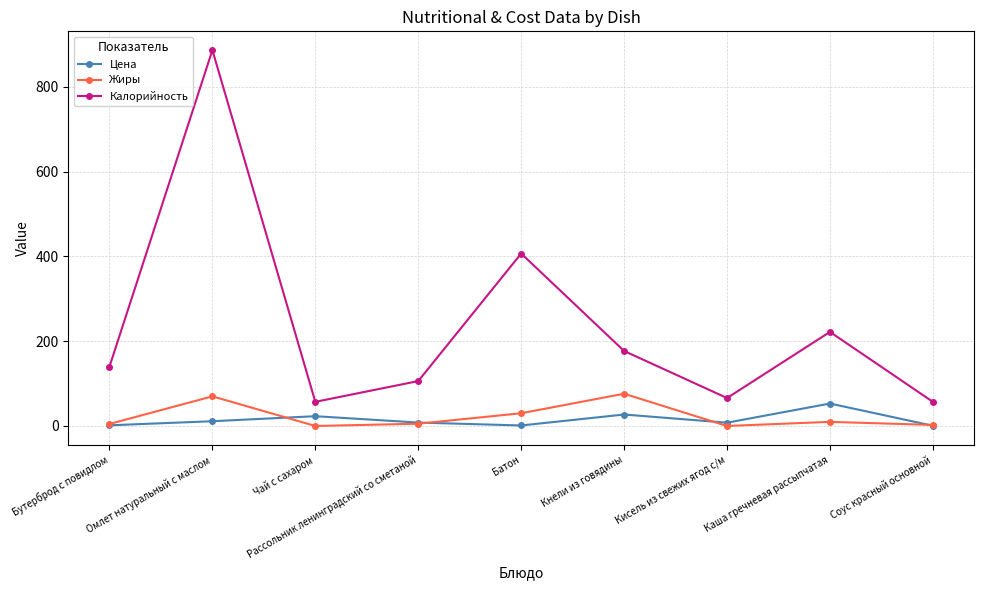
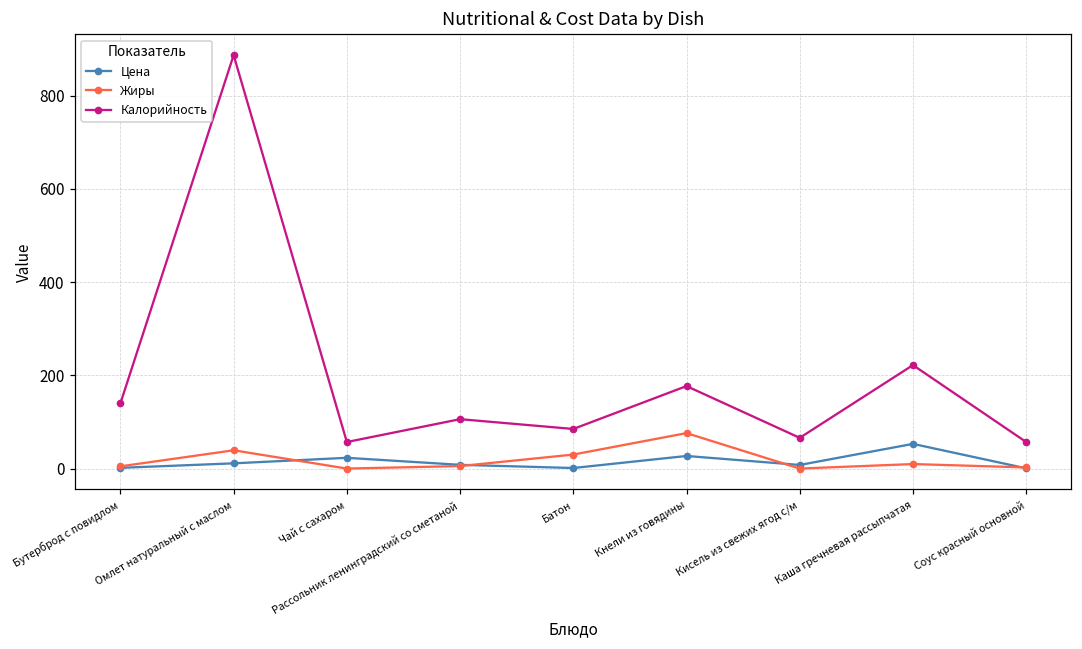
  {
    "Цена": {
      "Омлет натуральный с маслом": 10,
      "Чай с сахаром": 20,
      "Батон": 0,
      "Кнели из говядины": 30,
      "Кисель из свежих ягод с/м": 10,
      "Каша гречневая рассыпчатая": 50
    },
    "Жиры": {
-     "Омлет натуральный с маслом": 70,
+     "Омлет натуральный с маслом": 40,
      "Чай с сахаром": 0,
      "Батон": 30,
      "Кнели из говядины": 80,
      "Кисель из свежих ягод с/м": 0,
      "Каша гречневая рассыпчатая": 10
    },
    "Калорийность": {
      "Бутерброд с повидлом": 140,
      "Омлет натуральный с маслом": 890,
      "Чай с сахаром": 60,
      "Рассольник ленинградский со сметаной": 110,
-     "Батон": 410,
+     "Батон": 90,
      "Кнели из говядины": 180,
      "Кисель из свежих ягод с/м": 70,
      "Каша гречневая рассыпчатая": 220,
      "Соус красный основной": 60
    }
  }
